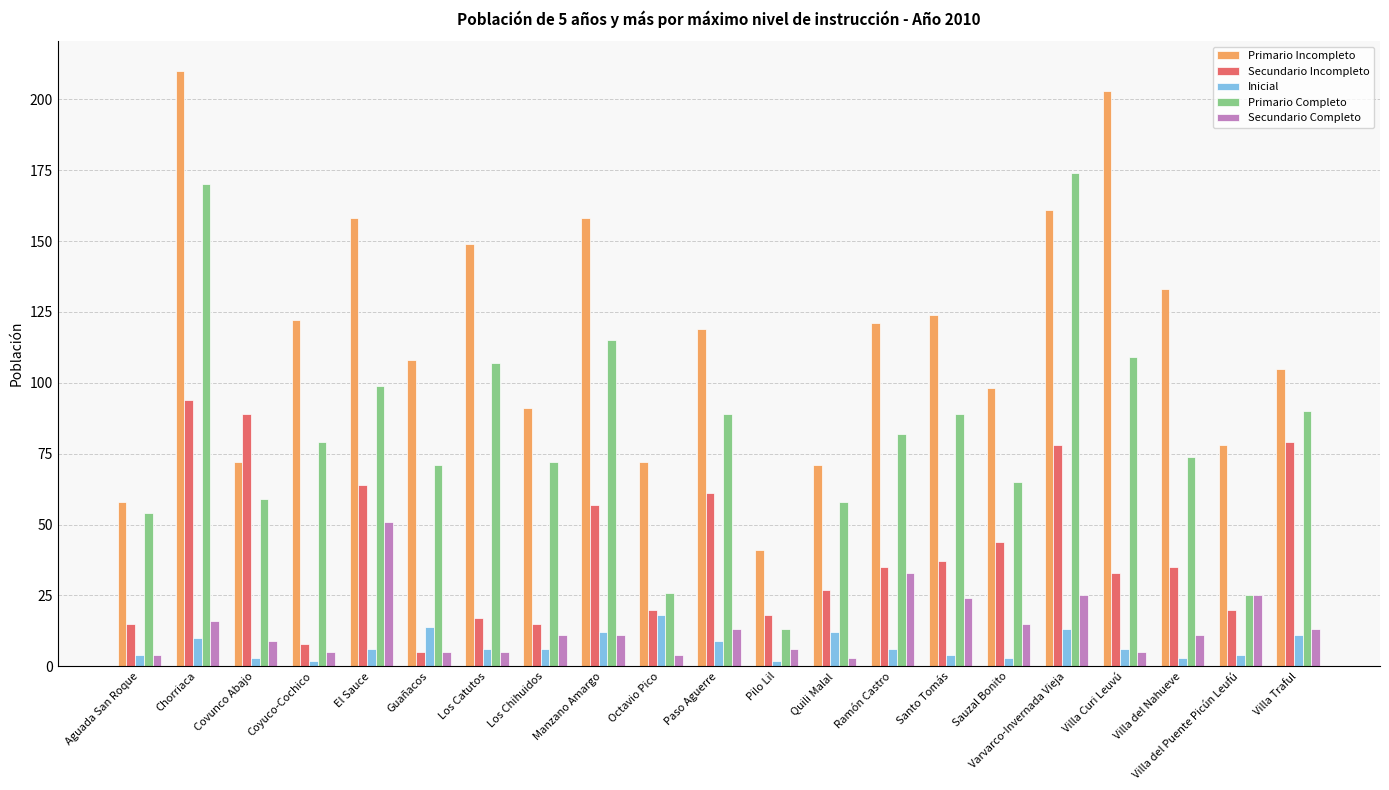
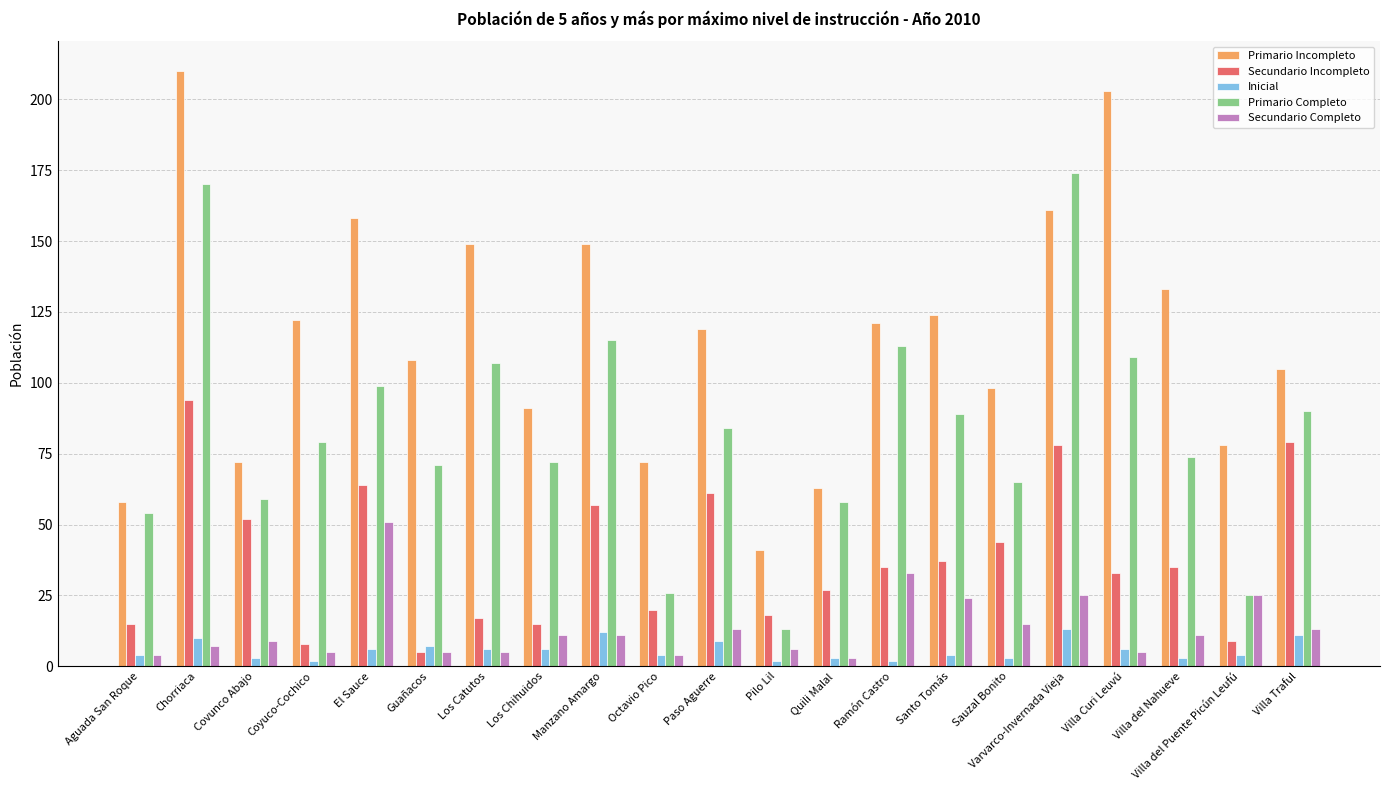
  {
    "Primario Incompleto": {
      "Aguada San Roque": 58,
      "Chorriaca": 210,
      "Covunco Abajo": 72,
      "Coyuco-Cochico": 122,
      "El Sauce": 158,
      "Guañacos": 108,
      "Los Catutos": 149,
      "Los Chihuidos": 91,
-     "Manzano Amargo": 158,
+     "Manzano Amargo": 149,
      "Octavio Pico": 72,
      "Paso Aguerre": 119,
      "Pilo Lil": 41,
-     "Quili Malal": 71,
+     "Quili Malal": 63,
      "Ramón Castro": 121,
      "Santo Tomás": 124,
      "Sauzal Bonito": 98,
      "Varvarco-Invernada Vieja": 161,
      "Villa Curi Leuvú": 203,
      "Villa del Nahueve": 133,
      "Villa del Puente Picún Leufú": 78,
      "Villa Traful": 105
    },
    "Secundario Incompleto": {
      "Aguada San Roque": 15,
      "Chorriaca": 94,
-     "Covunco Abajo": 89,
+     "Covunco Abajo": 52,
      "Coyuco-Cochico": 8,
      "El Sauce": 64,
      "Guañacos": 5,
      "Los Catutos": 17,
      "Los Chihuidos": 15,
      "Manzano Amargo": 57,
      "Octavio Pico": 20,
      "Paso Aguerre": 61,
      "Pilo Lil": 18,
      "Quili Malal": 27,
      "Ramón Castro": 35,
      "Santo Tomás": 37,
      "Sauzal Bonito": 44,
      "Varvarco-Invernada Vieja": 78,
      "Villa Curi Leuvú": 33,
      "Villa del Nahueve": 35,
-     "Villa del Puente Picún Leufú": 20,
+     "Villa del Puente Picún Leufú": 9,
      "Villa Traful": 79
    },
    "Inicial": {
      "Aguada San Roque": 4,
      "Chorriaca": 10,
      "Covunco Abajo": 3,
      "Coyuco-Cochico": 2,
      "El Sauce": 6,
-     "Guañacos": 14,
+     "Guañacos": 7,
      "Los Catutos": 6,
      "Los Chihuidos": 6,
      "Manzano Amargo": 12,
-     "Octavio Pico": 18,
+     "Octavio Pico": 4,
      "Paso Aguerre": 9,
      "Pilo Lil": 2,
-     "Quili Malal": 12,
-     "Ramón Castro": 6,
+     "Quili Malal": 3,
+     "Ramón Castro": 2,
      "Santo Tomás": 4,
      "Sauzal Bonito": 3,
      "Varvarco-Invernada Vieja": 13,
      "Villa Curi Leuvú": 6,
      "Villa del Nahueve": 3,
      "Villa del Puente Picún Leufú": 4,
      "Villa Traful": 11
    },
    "Primario Completo": {
      "Aguada San Roque": 54,
      "Chorriaca": 170,
      "Covunco Abajo": 59,
      "Coyuco-Cochico": 79,
      "El Sauce": 99,
      "Guañacos": 71,
      "Los Catutos": 107,
      "Los Chihuidos": 72,
      "Manzano Amargo": 115,
      "Octavio Pico": 26,
-     "Paso Aguerre": 89,
+     "Paso Aguerre": 84,
      "Pilo Lil": 13,
      "Quili Malal": 58,
-     "Ramón Castro": 82,
+     "Ramón Castro": 113,
      "Santo Tomás": 89,
      "Sauzal Bonito": 65,
      "Varvarco-Invernada Vieja": 174,
      "Villa Curi Leuvú": 109,
      "Villa del Nahueve": 74,
      "Villa del Puente Picún Leufú": 25,
      "Villa Traful": 90
    },
    "Secundario Completo": {
      "Aguada San Roque": 4,
-     "Chorriaca": 16,
+     "Chorriaca": 7,
      "Covunco Abajo": 9,
      "Coyuco-Cochico": 5,
      "El Sauce": 51,
      "Guañacos": 5,
      "Los Catutos": 5,
      "Los Chihuidos": 11,
      "Manzano Amargo": 11,
      "Octavio Pico": 4,
      "Paso Aguerre": 13,
      "Pilo Lil": 6,
      "Quili Malal": 3,
      "Ramón Castro": 33,
      "Santo Tomás": 24,
      "Sauzal Bonito": 15,
      "Varvarco-Invernada Vieja": 25,
      "Villa Curi Leuvú": 5,
      "Villa del Nahueve": 11,
      "Villa del Puente Picún Leufú": 25,
      "Villa Traful": 13
    }
  }
